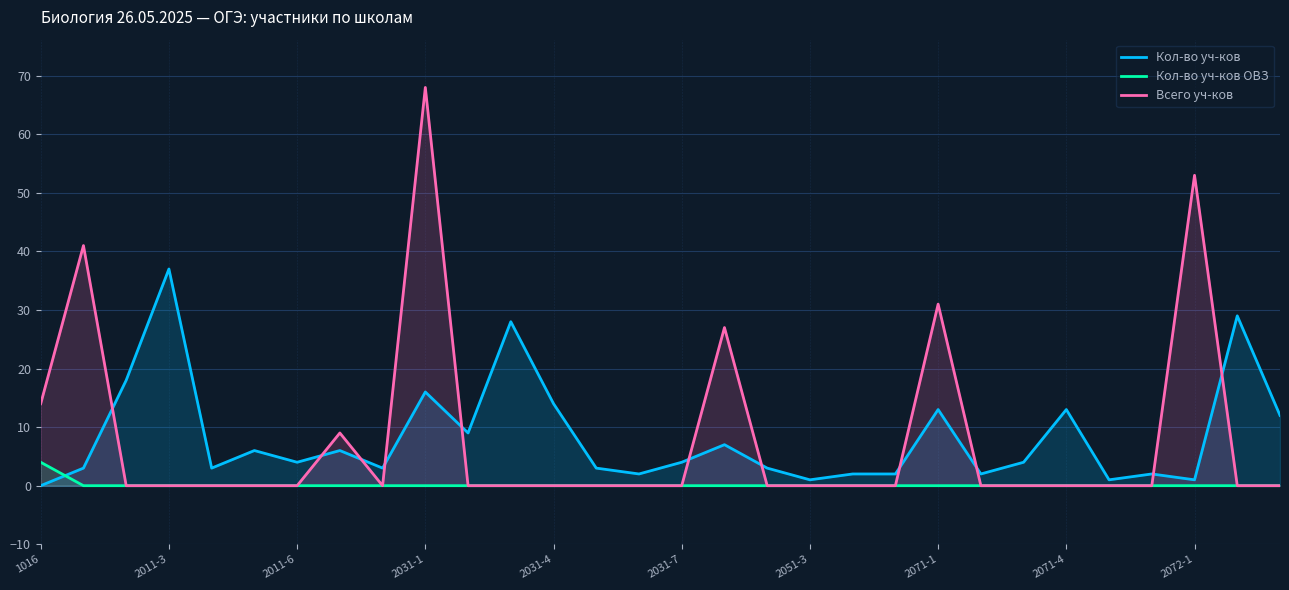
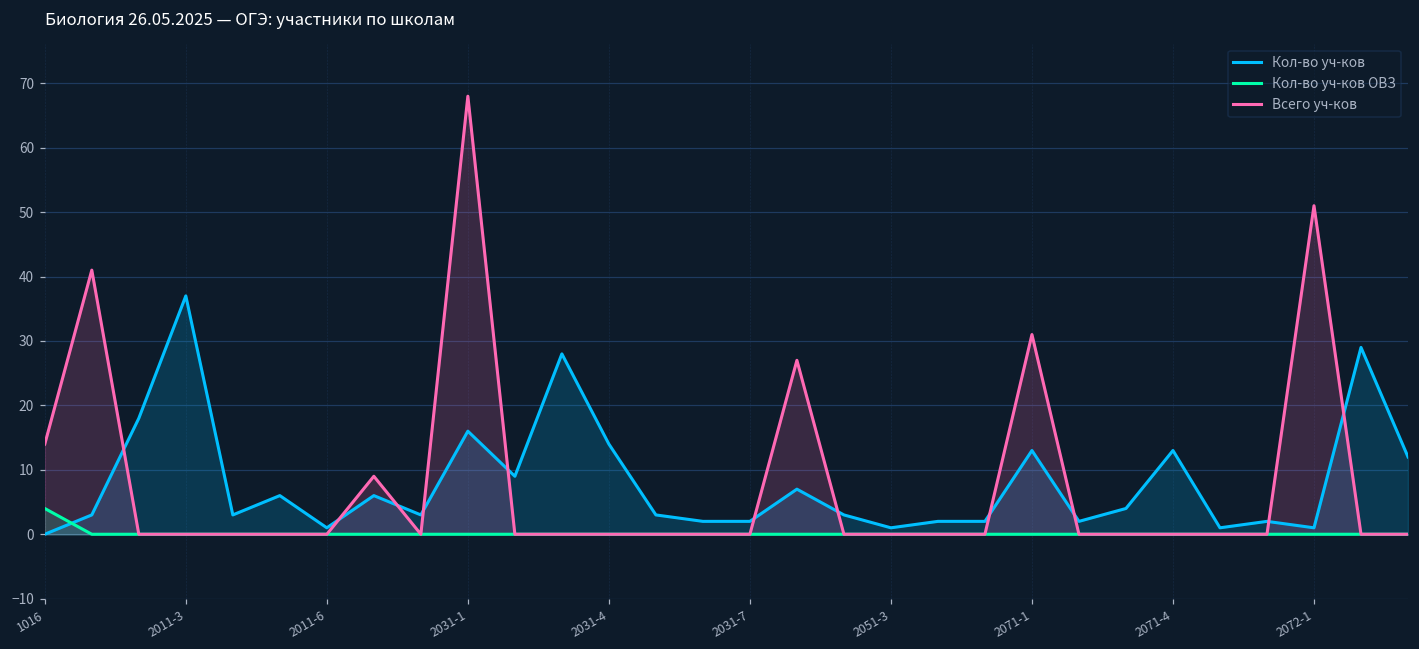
  {
    "Кол-во уч-ков": {
      "1016": 0,
      "2011-3": 37,
-     "2011-6": 4,
+     "2011-6": 1,
      "2031-1": 16,
      "2031-4": 14,
-     "2031-7": 4,
+     "2031-7": 2,
      "2051-3": 1,
      "2071-1": 13,
      "2071-4": 13,
      "2072-1": 1
    },
    "Кол-во уч-ков ОВЗ": {
      "1016": 4,
      "2031-1": 0,
      "2071-1": 0,
      "2072-1": 0
    },
    "Всего уч-ков": {
      "1016": 14,
      "2031-1": 68,
      "2071-1": 31,
-     "2072-1": 53
+     "2072-1": 51
    }
  }
